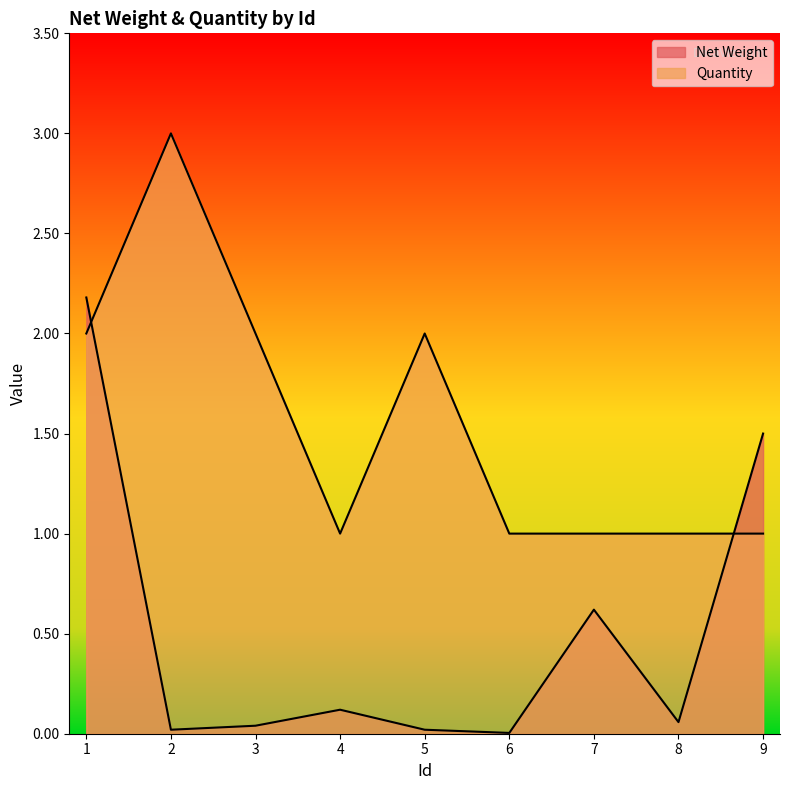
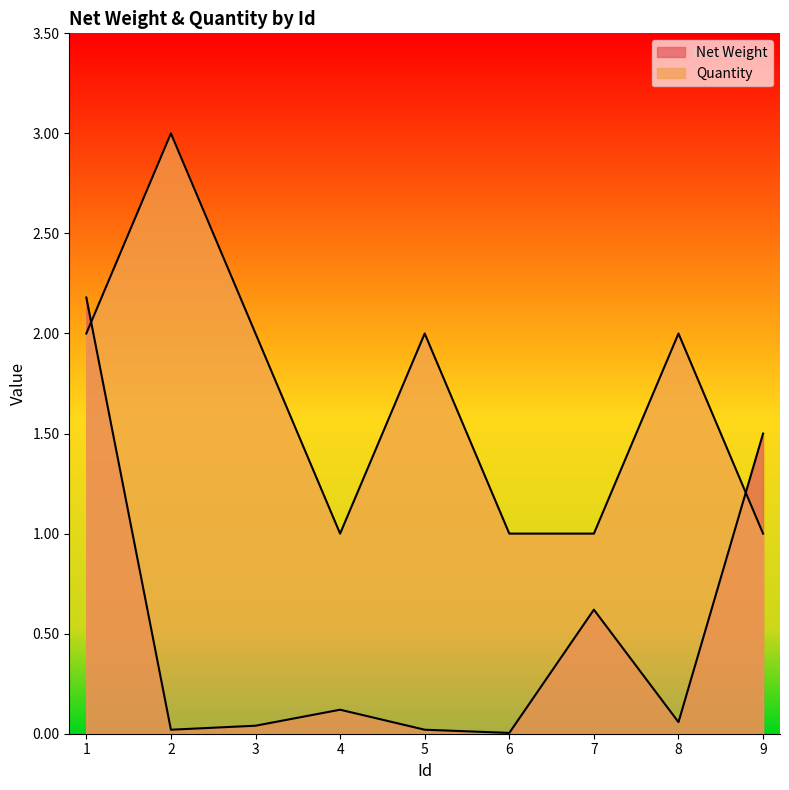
  {
    "Net Weight": {
      "1": 2.18,
      "2": 0.02,
      "3": 0.04,
      "4": 0.12,
      "5": 0.02,
      "6": 0,
      "7": 0.62,
      "8": 0.06,
      "9": 1.50
    },
    "Quantity": {
      "1": 2,
      "2": 3,
      "3": 2,
      "4": 1,
      "5": 2,
      "6": 1,
      "7": 1,
-     "8": 1,
+     "8": 2,
      "9": 1
    }
  }
